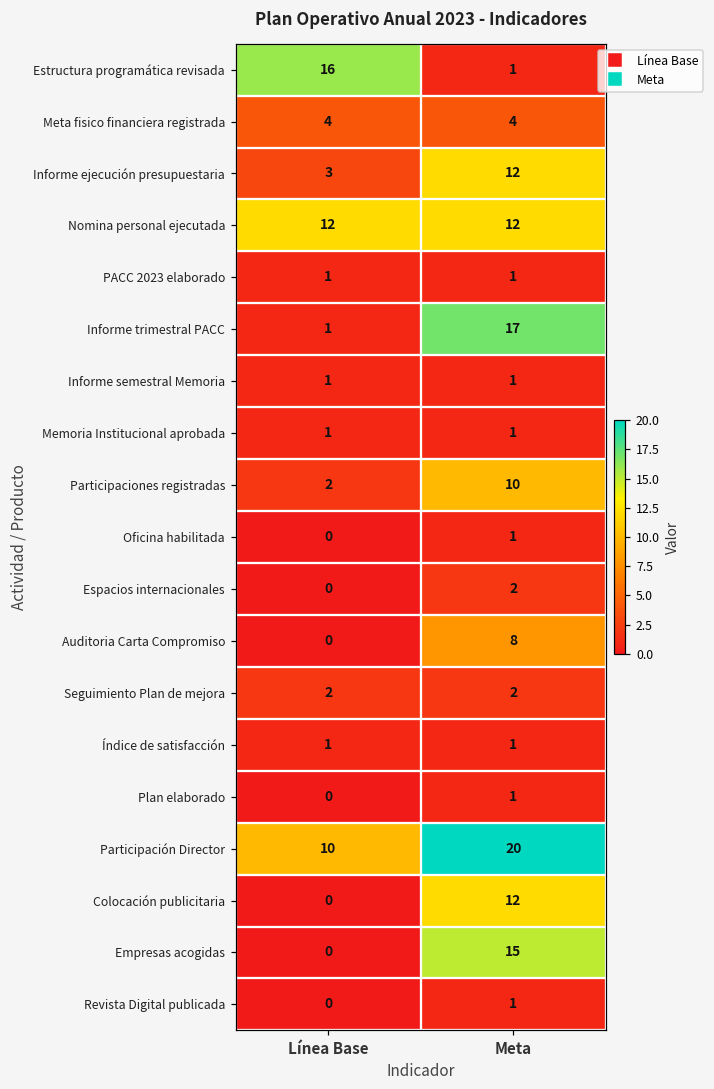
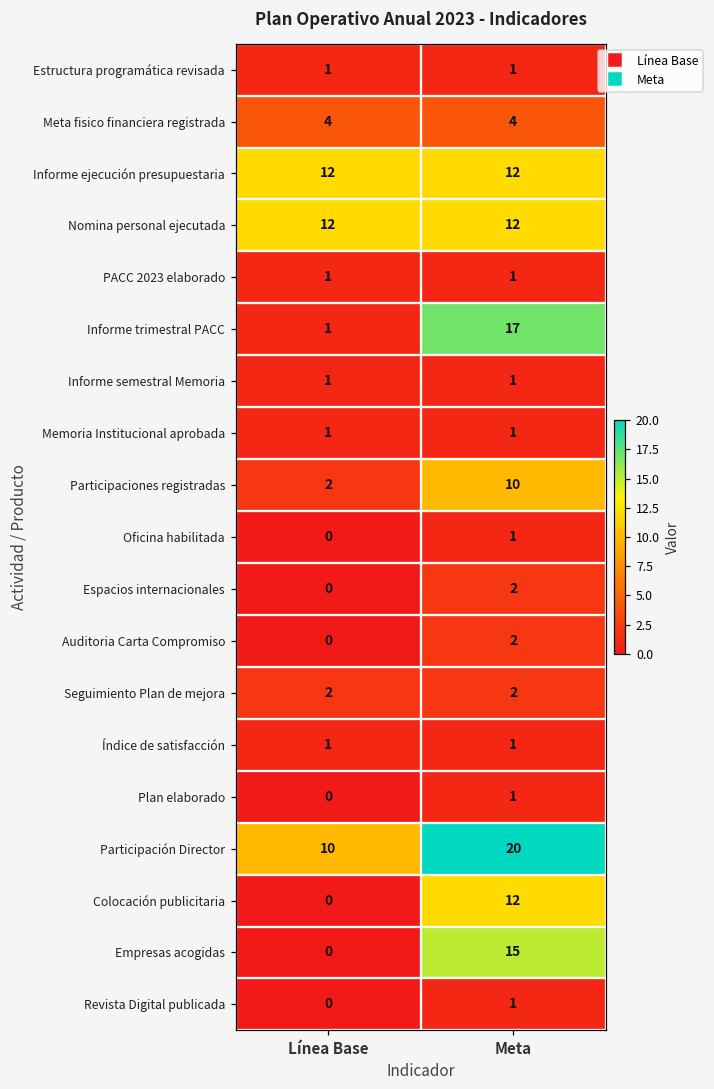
  {
    "Estructura programática revisada": {
-     "Línea Base": 16,
+     "Línea Base": 1,
      "Meta": 1
    },
    "Meta fisico financiera registrada": {
      "Línea Base": 4,
      "Meta": 4
    },
    "Informe ejecución presupuestaria": {
-     "Línea Base": 3,
+     "Línea Base": 12,
      "Meta": 12
    },
    "Nomina personal ejecutada": {
      "Línea Base": 12,
      "Meta": 12
    },
    "PACC 2023 elaborado": {
      "Línea Base": 1,
      "Meta": 1
    },
    "Informe trimestral PACC": {
      "Línea Base": 1,
      "Meta": 17
    },
    "Informe semestral Memoria": {
      "Línea Base": 1,
      "Meta": 1
    },
    "Memoria Institucional aprobada": {
      "Línea Base": 1,
      "Meta": 1
    },
    "Participaciones registradas": {
      "Línea Base": 2,
      "Meta": 10
    },
    "Oficina habilitada": {
      "Línea Base": 0,
      "Meta": 1
    },
    "Espacios internacionales": {
      "Línea Base": 0,
      "Meta": 2
    },
    "Auditoria Carta Compromiso": {
      "Línea Base": 0,
-     "Meta": 8
+     "Meta": 2
    },
    "Seguimiento Plan de mejora": {
      "Línea Base": 2,
      "Meta": 2
    },
    "Índice de satisfacción": {
      "Línea Base": 1,
      "Meta": 1
    },
    "Plan elaborado": {
      "Línea Base": 0,
      "Meta": 1
    },
    "Participación Director": {
      "Línea Base": 10,
      "Meta": 20
    },
    "Colocación publicitaria": {
      "Línea Base": 0,
      "Meta": 12
    },
    "Empresas acogidas": {
      "Línea Base": 0,
      "Meta": 15
    },
    "Revista Digital publicada": {
      "Línea Base": 0,
      "Meta": 1
    }
  }
